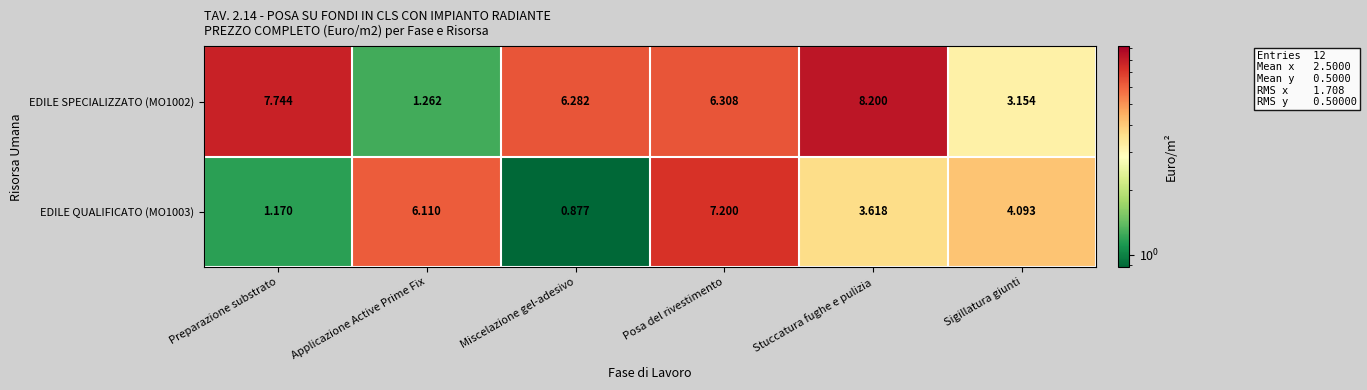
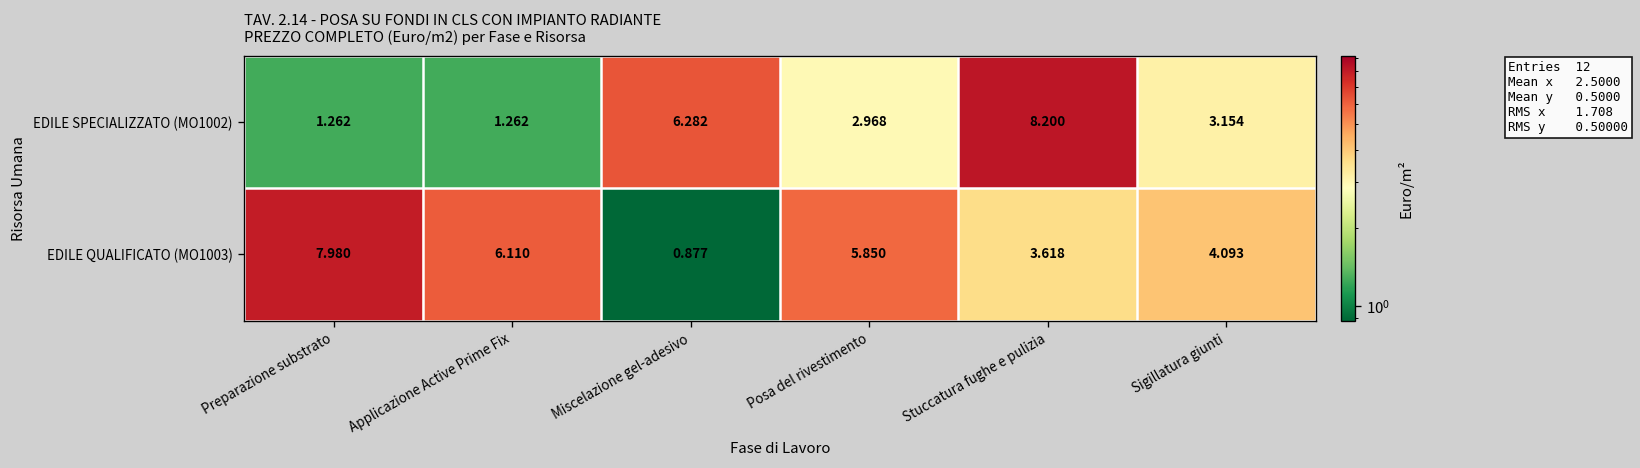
  {
    "EDILE SPECIALIZZATO (MO1002)": {
-     "Preparazione substrato": 7.744,
+     "Preparazione substrato": 1.262,
      "Applicazione Active Prime Fix": 1.262,
      "Miscelazione gel-adesivo": 6.282,
-     "Posa del rivestimento": 6.308,
+     "Posa del rivestimento": 2.968,
      "Stuccatura fughe e pulizia": 8.200,
      "Sigillatura giunti": 3.154
    },
    "EDILE QUALIFICATO (MO1003)": {
-     "Preparazione substrato": 1.170,
+     "Preparazione substrato": 7.980,
      "Applicazione Active Prime Fix": 6.110,
      "Miscelazione gel-adesivo": 0.877,
-     "Posa del rivestimento": 7.200,
+     "Posa del rivestimento": 5.850,
      "Stuccatura fughe e pulizia": 3.618,
      "Sigillatura giunti": 4.093
    }
  }
